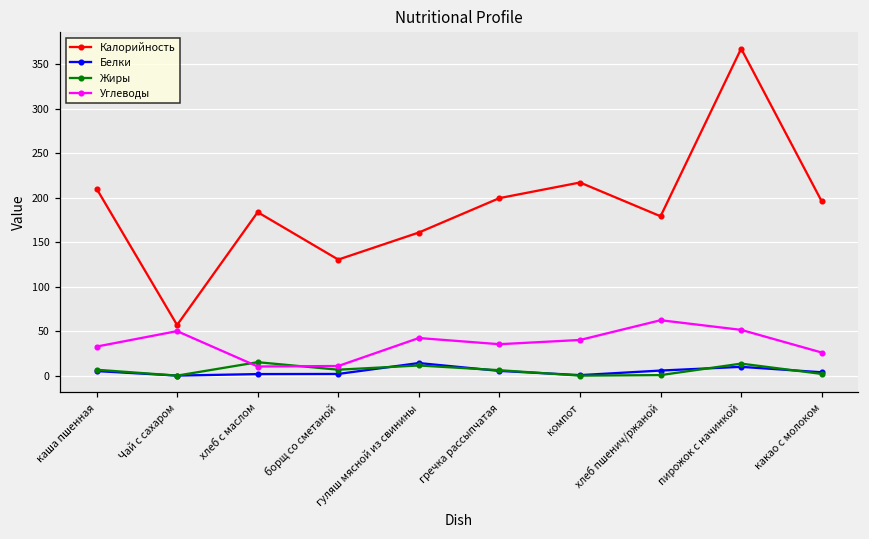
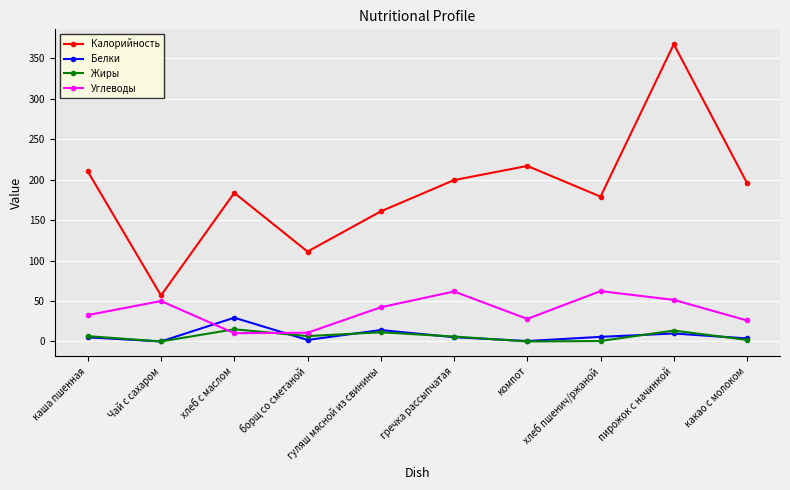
  {
    "Калорийность": {
      "каша пшенная": 210,
      "Чай с сахаром": 60,
      "хлеб с маслом": 180,
-     "борщ со сметаной": 130,
+     "борщ со сметаной": 110,
      "гуляш мясной из свинины": 160,
      "гречка рассыпчатая": 200,
      "компот": 220,
      "хлеб пшенич/ржаной": 180,
      "пирожок с начинкой": 370,
      "какао с молоком": 200
    },
    "Белки": {
-     "хлеб с маслом": 0,
+     "хлеб с маслом": 30,
      "борщ со сметаной": 0,
      "хлеб пшенич/ржаной": 10,
      "пирожок с начинкой": 10
    },
    "Жиры": {
      "хлеб с маслом": 20,
      "борщ со сметаной": 10,
      "хлеб пшенич/ржаной": 0,
      "пирожок с начинкой": 10
    },
    "Углеводы": {
      "каша пшенная": 30,
      "Чай с сахаром": 50,
      "хлеб с маслом": 10,
      "борщ со сметаной": 10,
      "гуляш мясной из свинины": 40,
-     "гречка рассыпчатая": 40,
-     "компот": 40,
+     "гречка рассыпчатая": 60,
+     "компот": 30,
      "хлеб пшенич/ржаной": 60,
      "пирожок с начинкой": 50,
      "какао с молоком": 30
    }
  }
